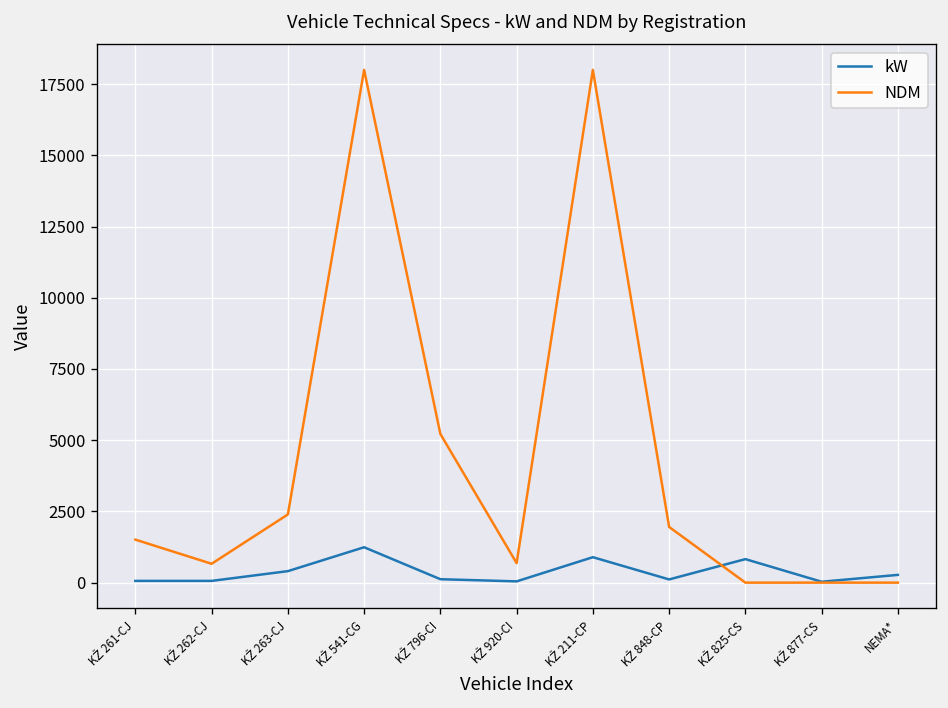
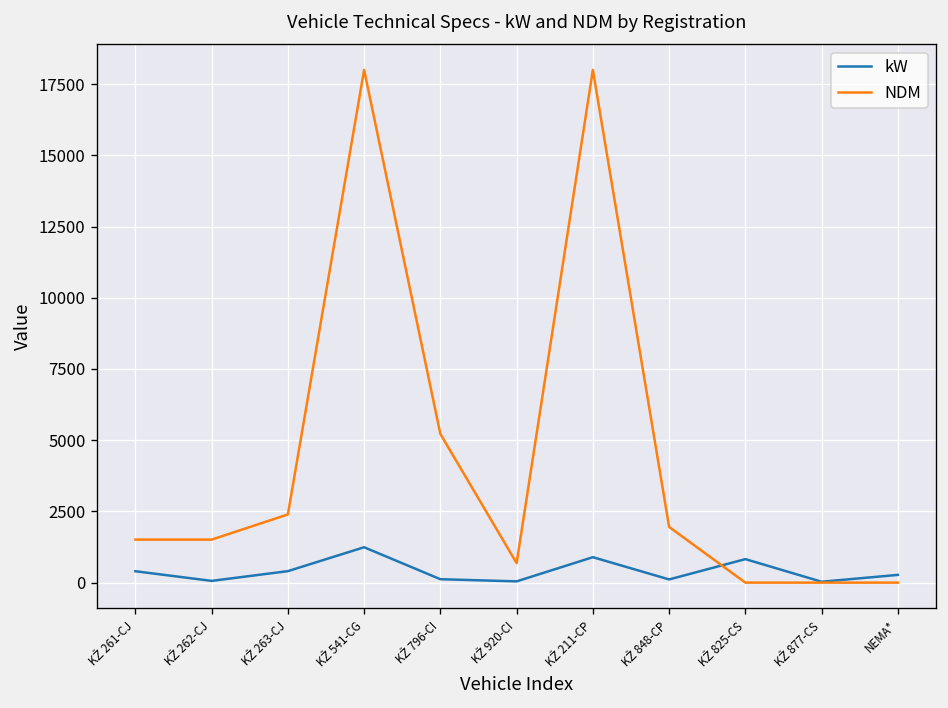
  {
    "kW": {
-     "KŽ 261-CJ": 100,
+     "KŽ 261-CJ": 400,
      "KŽ 262-CJ": 100,
      "KŽ 263-CJ": 400,
      "KŽ 541-CG": 1200,
      "KŽ 796-CI": 100,
      "KŽ 920-CI": 0,
      "KŽ 211-CP": 900,
      "KŽ 848-CP": 100,
      "KŽ 825-CS": 800,
      "NEMA*": 300
    },
    "NDM": {
      "KŽ 261-CJ": 1500,
-     "KŽ 262-CJ": 700,
+     "KŽ 262-CJ": 1500,
      "KŽ 263-CJ": 2400,
      "KŽ 541-CG": 18000,
      "KŽ 796-CI": 5200,
      "KŽ 920-CI": 700,
      "KŽ 211-CP": 18000,
      "KŽ 848-CP": 2000,
      "KŽ 825-CS": 0,
      "NEMA*": 0
    }
  }
